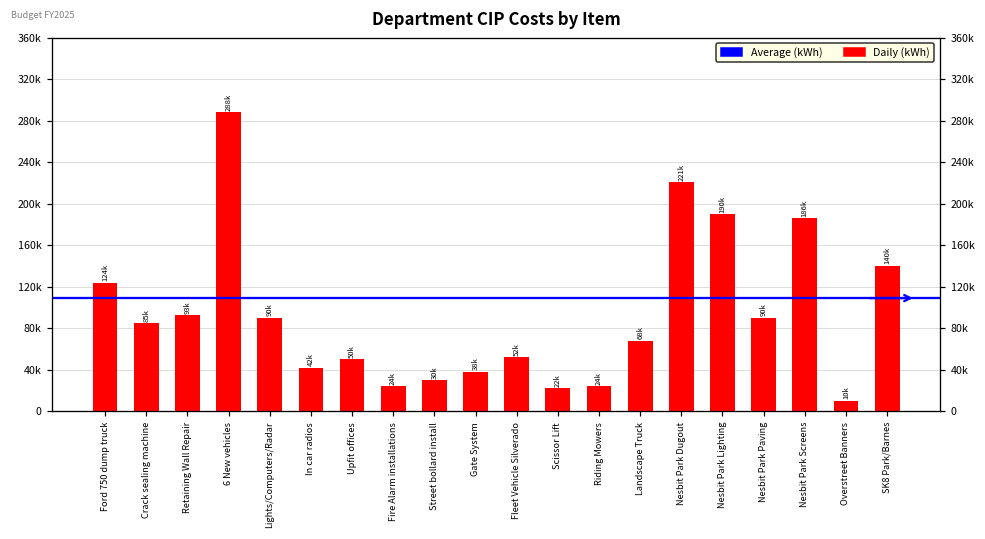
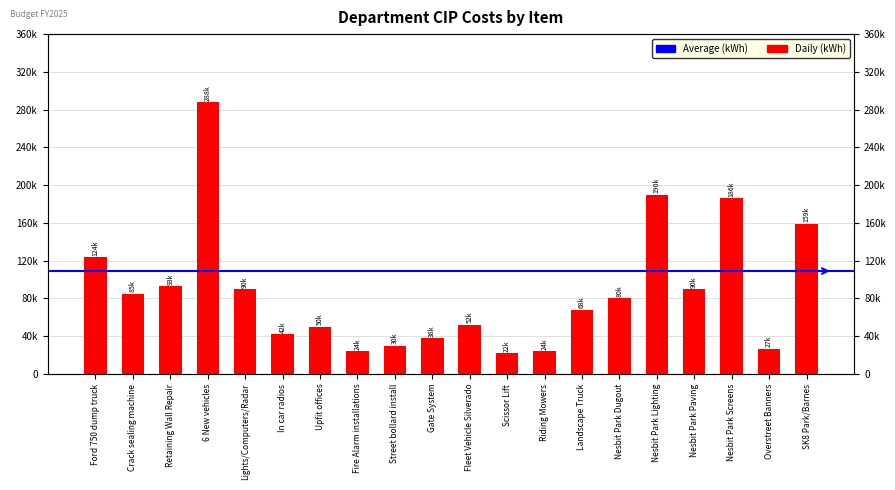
  {
    "Ford 750 dump truck": "124k",
    "Crack sealing machine": "85k",
    "Retaining Wall Repair": "93k",
    "6 New vehicles": "288k",
    "Lights/Computers/Radar": "90k",
    "In car radios": "42k",
    "Upfit offices": "50k",
    "Fire Alarm installations": "24k",
    "Street bollard install": "30k",
    "Gate System": "38k",
    "Fleet Vehicle Silverado": "52k",
    "Scissor Lift": "22k",
    "Riding Mowers": "24k",
    "Landscape Truck": "68k",
-   "Nesbit Park Dugout": "221k",
+   "Nesbit Park Dugout": "80k",
    "Nesbit Park Lighting": "190k",
    "Nesbit Park Paving": "90k",
    "Nesbit Park Screens": "186k",
-   "Overstreet Banners": "10k",
-   "SK8 Park/Barnes": "140k"
+   "Overstreet Banners": "27k",
+   "SK8 Park/Barnes": "159k"
  }
